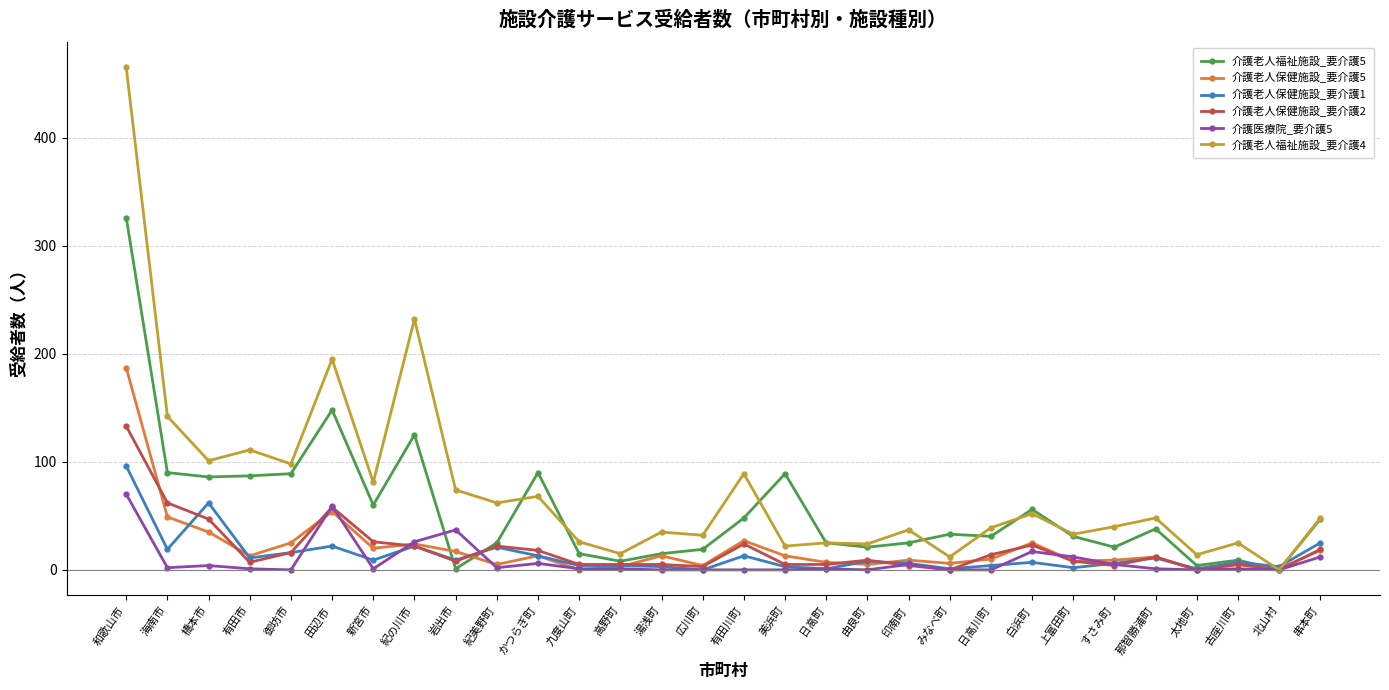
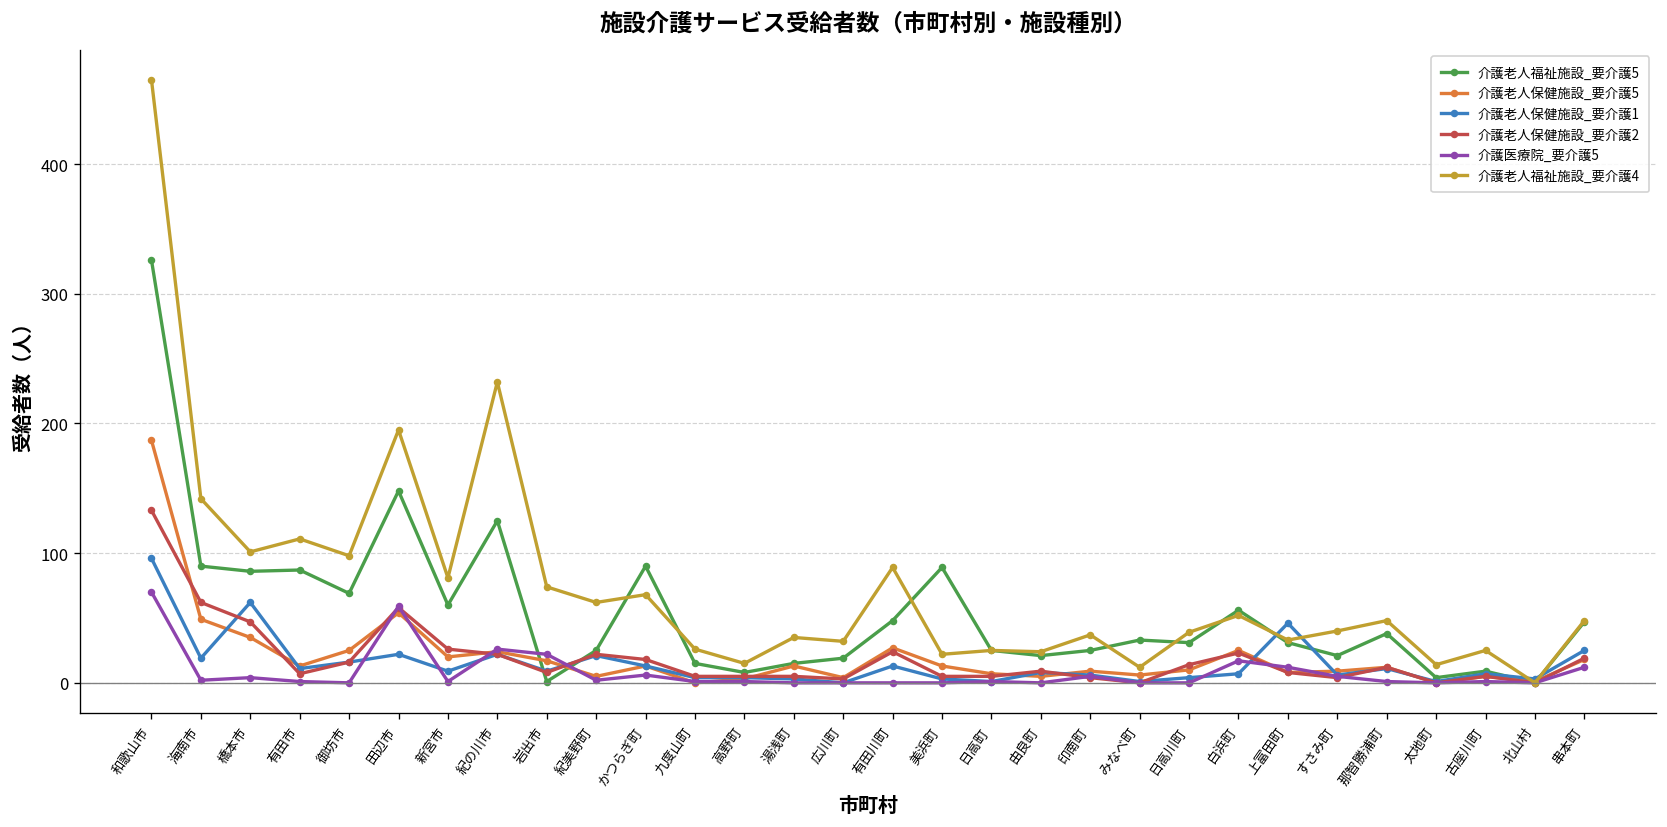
  {
    "介護老人福祉施設_要介護5": {
      "和歌山市": 326,
      "海南市": 90,
      "橋本市": 86,
      "有田市": 87,
-     "御坊市": 89,
+     "御坊市": 69,
      "田辺市": 148,
      "新宮市": 60,
      "紀の川市": 125,
      "岩出市": 1,
      "紀美野町": 25,
      "かつらぎ町": 90,
      "九度山町": 15,
      "高野町": 8,
      "広川町": 19,
      "有田川町": 48,
      "美浜町": 89,
      "由良町": 21,
      "印南町": 25,
      "みなべ町": 33,
      "日高川町": 31,
      "白浜町": 56,
      "すさみ町": 21,
      "那智勝浦町": 38,
      "太地町": 4
    },
    "介護老人保健施設_要介護1": {
      "和歌山市": 96,
      "海南市": 19,
      "橋本市": 62,
      "田辺市": 22,
      "新宮市": 9,
      "有田川町": 13,
      "日高川町": 4,
      "白浜町": 7,
-     "上富田町": 2,
+     "上富田町": 46,
      "串本町": 25
    },
    "介護老人保健施設_要介護2": {
      "和歌山市": 133,
      "海南市": 62,
      "橋本市": 47,
      "有田市": 7,
      "新宮市": 26,
      "かつらぎ町": 18,
      "有田川町": 24,
      "日高川町": 14
    },
    "介護医療院_要介護5": {
      "和歌山市": 70,
      "海南市": 2,
      "橋本市": 4,
      "有田市": 1,
      "御坊市": 0,
      "新宮市": 1,
-     "岩出市": 37,
+     "岩出市": 22,
      "紀美野町": 2,
      "かつらぎ町": 6,
      "湯浅町": 0,
      "有田川町": 0,
      "美浜町": 0,
      "由良町": 0,
      "日高川町": 0,
      "白浜町": 17,
      "上富田町": 12,
      "那智勝浦町": 1,
      "古座川町": 1,
      "串本町": 12
    }
  }
